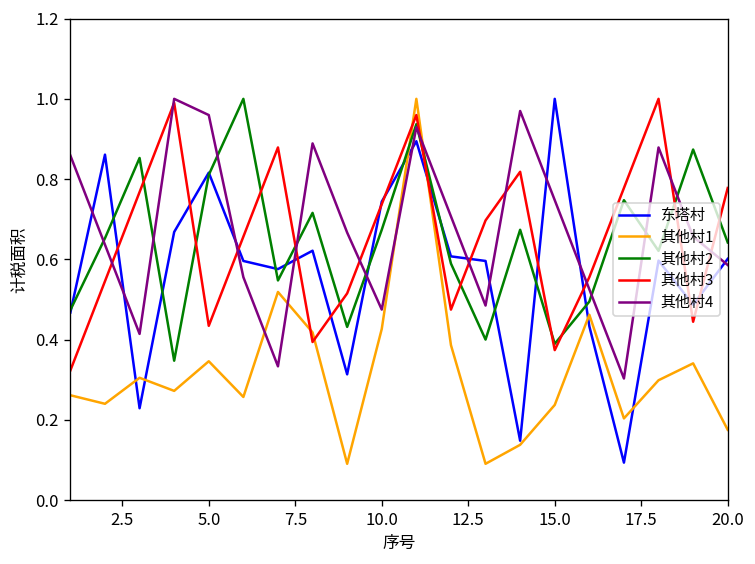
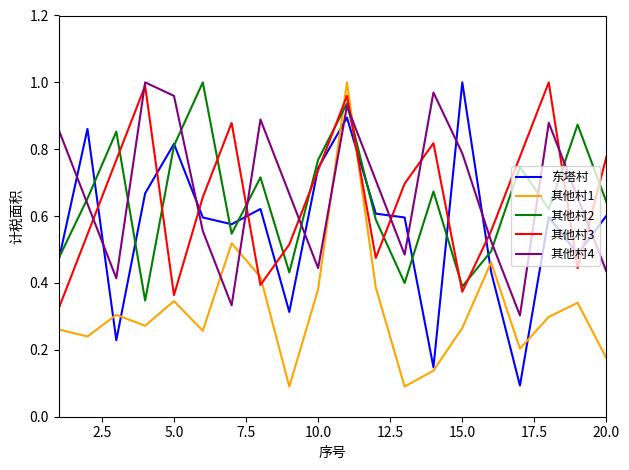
  {
    "东塔村": {
      "15.0": 1.00,
      "20.0": 0.60
    },
    "其他村1": {
      "5.0": 0.35,
-     "10.0": 0.43,
-     "15.0": 0.24,
+     "10.0": 0.38,
+     "15.0": 0.27,
      "20.0": 0.18
    },
    "其他村2": {
-     "10.0": 0.67,
+     "10.0": 0.77,
      "15.0": 0.39,
      "20.0": 0.64
    },
    "其他村3": {
-     "5.0": 0.43,
+     "5.0": 0.36,
      "15.0": 0.37,
      "20.0": 0.78
    },
    "其他村4": {
      "5.0": 0.96,
-     "10.0": 0.47,
-     "15.0": 0.75,
-     "20.0": 0.59
+     "10.0": 0.44,
+     "15.0": 0.79,
+     "20.0": 0.43
    }
  }
